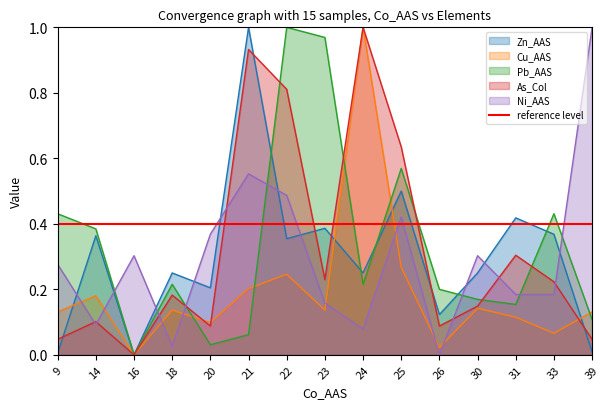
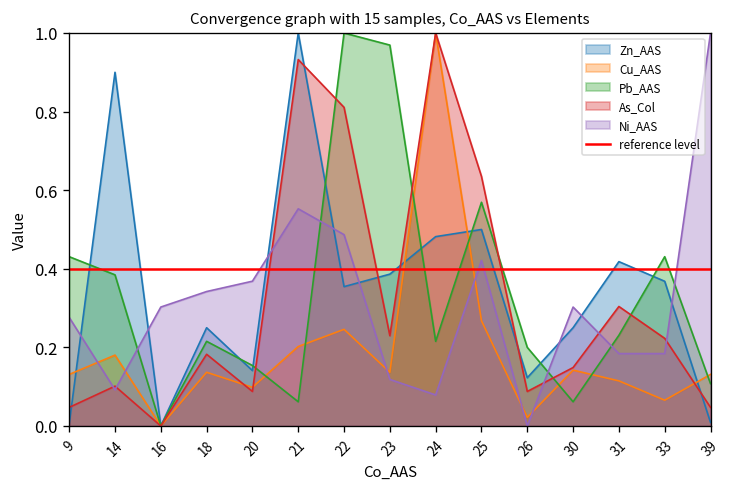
  {
    "Zn_AAS": {
      "9": 0.00,
-     "14": 0.36,
+     "14": 0.90,
      "18": 0.25,
-     "20": 0.20,
+     "20": 0.14,
      "21": 1.00,
      "22": 0.35,
      "23": 0.39,
-     "24": 0.25,
+     "24": 0.48,
      "25": 0.50,
      "26": 0.12,
      "30": 0.25,
      "31": 0.42,
      "33": 0.37,
      "39": 0.01
    },
    "Pb_AAS": {
      "9": 0.43,
      "14": 0.38,
      "18": 0.22,
-     "20": 0.03,
+     "20": 0.15,
      "21": 0.06,
      "22": 1.00,
      "23": 0.97,
      "24": 0.22,
      "25": 0.57,
      "26": 0.20,
-     "30": 0.17,
-     "31": 0.15,
+     "30": 0.06,
+     "31": 0.23,
      "33": 0.43,
      "39": 0.11
    },
    "Ni_AAS": {
      "9": 0.28,
      "14": 0.09,
      "16": 0.30,
-     "18": 0.03,
+     "18": 0.34,
      "20": 0.37,
      "21": 0.55,
      "22": 0.49,
-     "23": 0.16,
+     "23": 0.12,
      "24": 0.08,
      "25": 0.42,
      "26": 0.00,
      "30": 0.30,
      "31": 0.18,
      "33": 0.18,
      "39": 1.00
    }
  }
